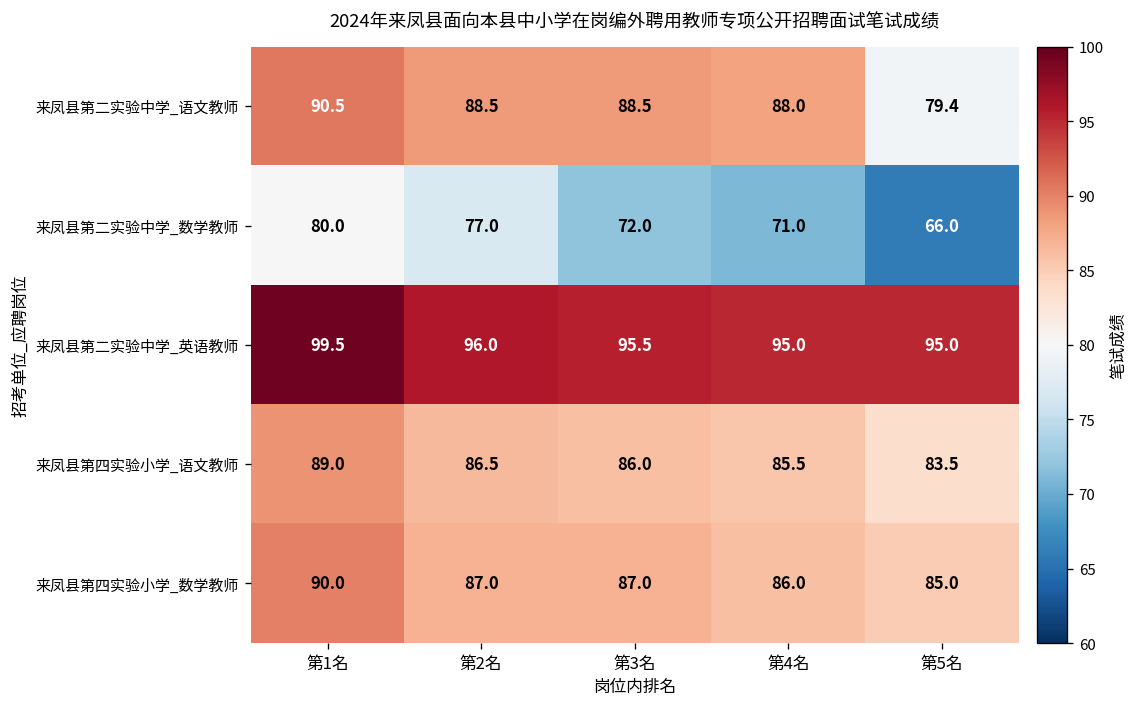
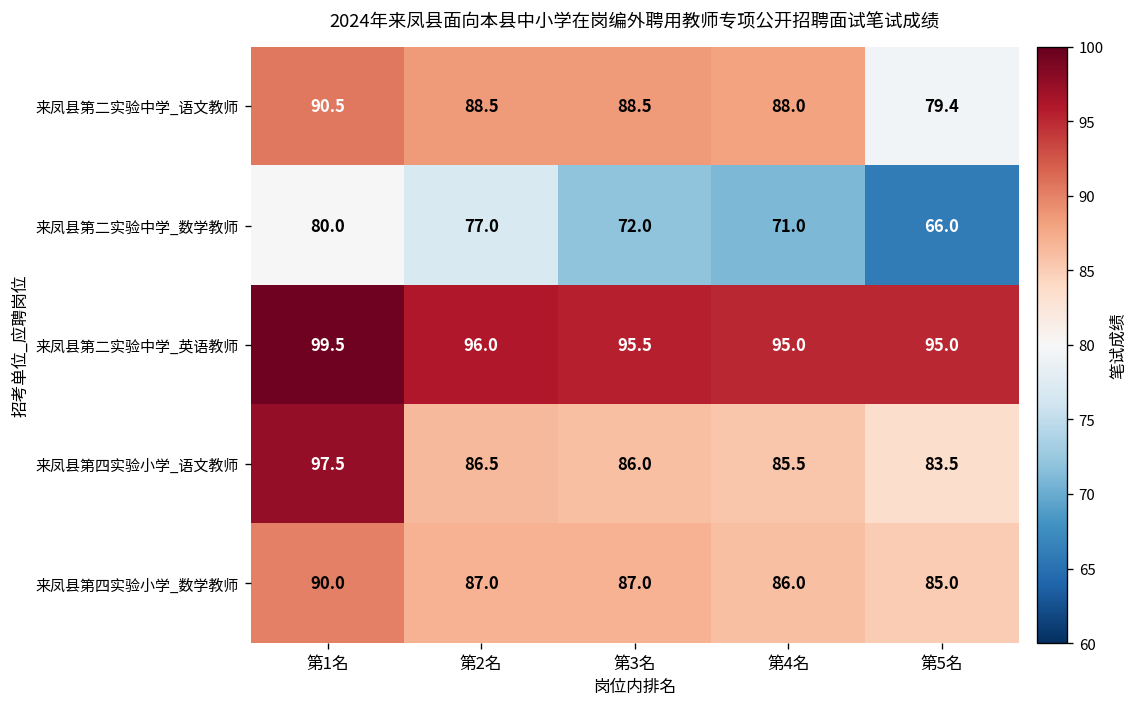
  {
    "来凤县第二实验中学_语文教师": {
      "第1名": 90.5,
      "第2名": 88.5,
      "第3名": 88.5,
      "第4名": 88.0,
      "第5名": 79.4
    },
    "来凤县第二实验中学_数学教师": {
      "第1名": 80.0,
      "第2名": 77.0,
      "第3名": 72.0,
      "第4名": 71.0,
      "第5名": 66.0
    },
    "来凤县第二实验中学_英语教师": {
      "第1名": 99.5,
      "第2名": 96.0,
      "第3名": 95.5,
      "第4名": 95.0,
      "第5名": 95.0
    },
    "来凤县第四实验小学_语文教师": {
-     "第1名": 89.0,
+     "第1名": 97.5,
      "第2名": 86.5,
      "第3名": 86.0,
      "第4名": 85.5,
      "第5名": 83.5
    },
    "来凤县第四实验小学_数学教师": {
      "第1名": 90.0,
      "第2名": 87.0,
      "第3名": 87.0,
      "第4名": 86.0,
      "第5名": 85.0
    }
  }
